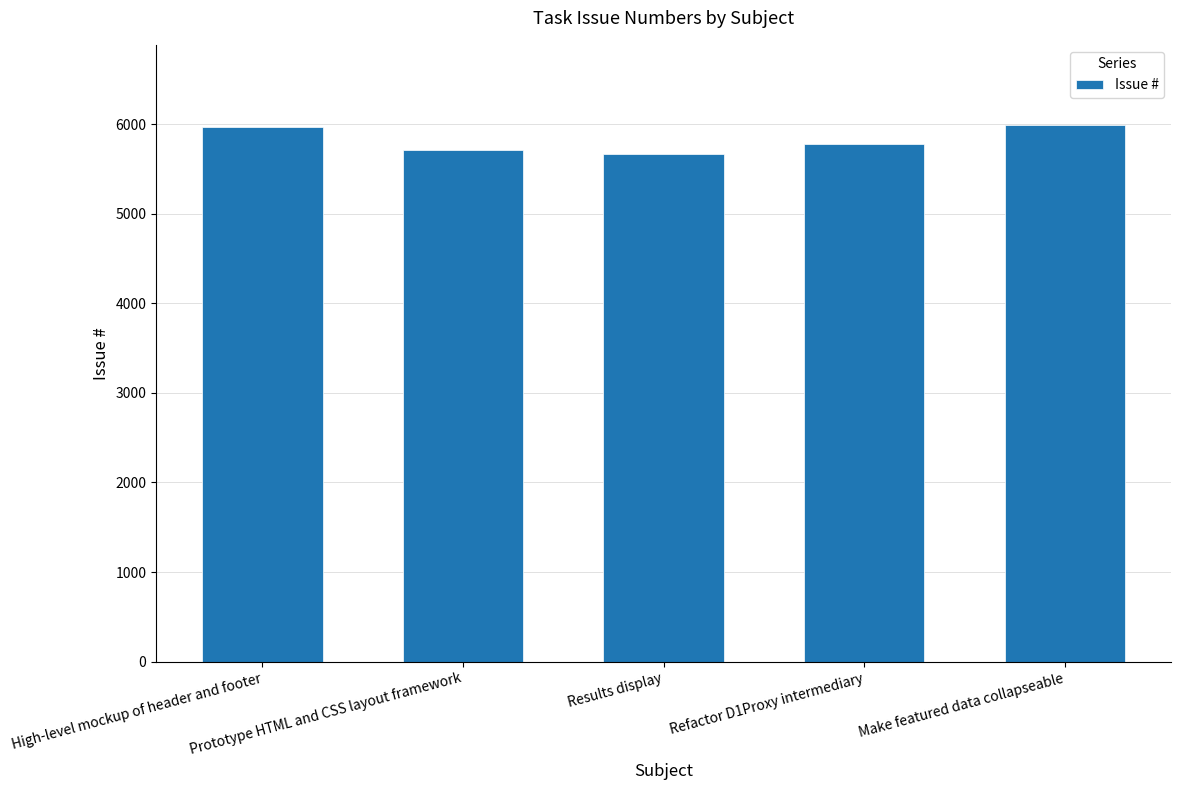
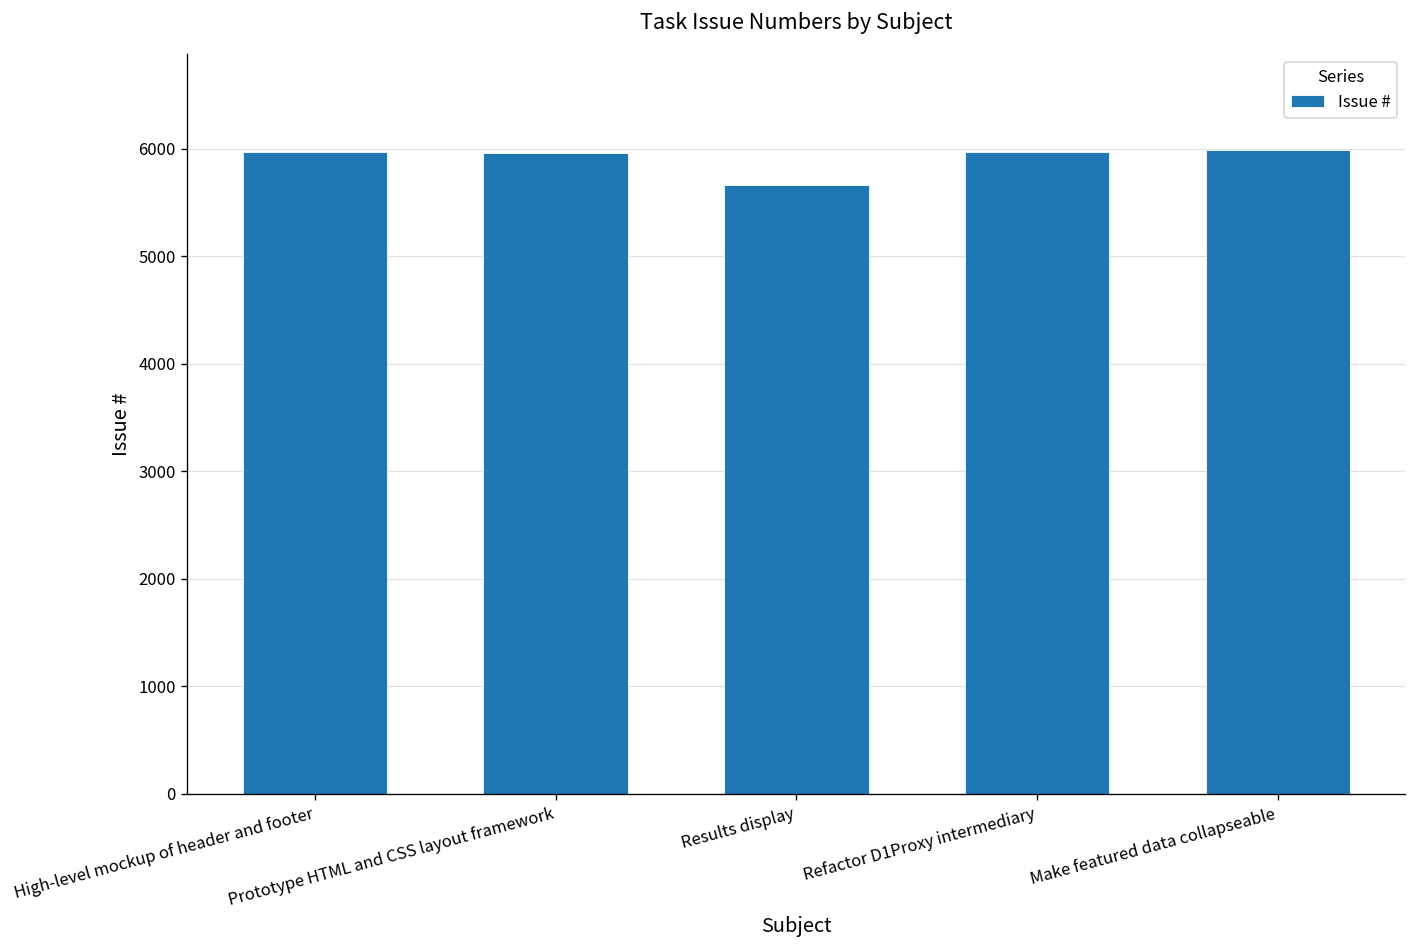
  {
    "High-level mockup of header and footer": 6000,
-   "Prototype HTML and CSS layout framework": 5700,
+   "Prototype HTML and CSS layout framework": 6000,
    "Results display": 5700,
-   "Refactor D1Proxy intermediary": 5800,
+   "Refactor D1Proxy intermediary": 6000,
    "Make featured data collapseable": 6000
  }
